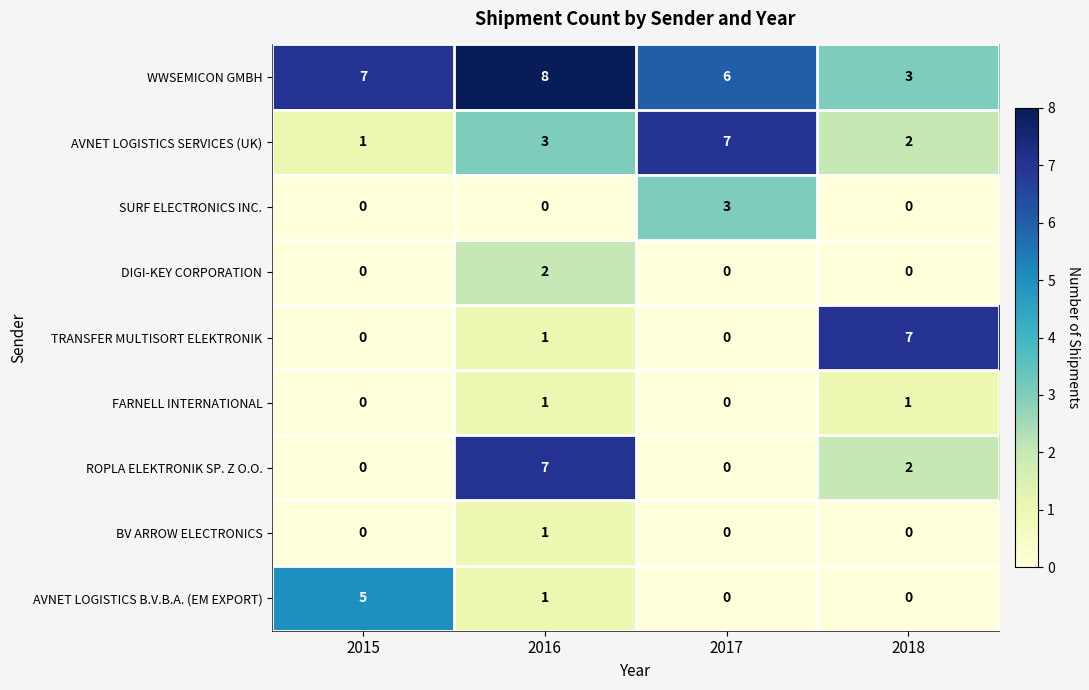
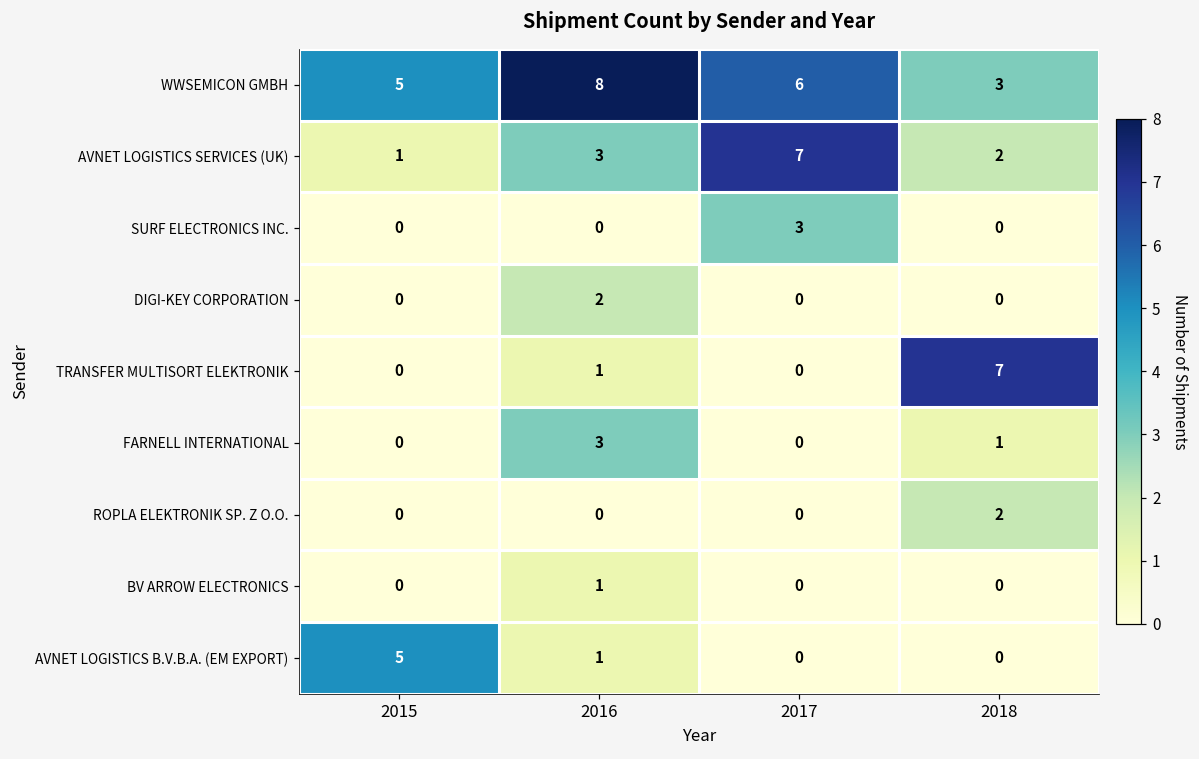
  {
    "WWSEMICON GMBH": {
-     "2015": 7,
+     "2015": 5,
      "2016": 8,
      "2017": 6,
      "2018": 3
    },
    "AVNET LOGISTICS SERVICES (UK)": {
      "2015": 1,
      "2016": 3,
      "2017": 7,
      "2018": 2
    },
    "SURF ELECTRONICS INC.": {
      "2015": 0,
      "2016": 0,
      "2017": 3,
      "2018": 0
    },
    "DIGI-KEY CORPORATION": {
      "2015": 0,
      "2016": 2,
      "2017": 0,
      "2018": 0
    },
    "TRANSFER MULTISORT ELEKTRONIK": {
      "2015": 0,
      "2016": 1,
      "2017": 0,
      "2018": 7
    },
    "FARNELL INTERNATIONAL": {
      "2015": 0,
-     "2016": 1,
+     "2016": 3,
      "2017": 0,
      "2018": 1
    },
    "ROPLA ELEKTRONIK SP. Z O.O.": {
      "2015": 0,
-     "2016": 7,
+     "2016": 0,
      "2017": 0,
      "2018": 2
    },
    "BV ARROW ELECTRONICS": {
      "2015": 0,
      "2016": 1,
      "2017": 0,
      "2018": 0
    },
    "AVNET LOGISTICS B.V.B.A. (EM EXPORT)": {
      "2015": 5,
      "2016": 1,
      "2017": 0,
      "2018": 0
    }
  }
